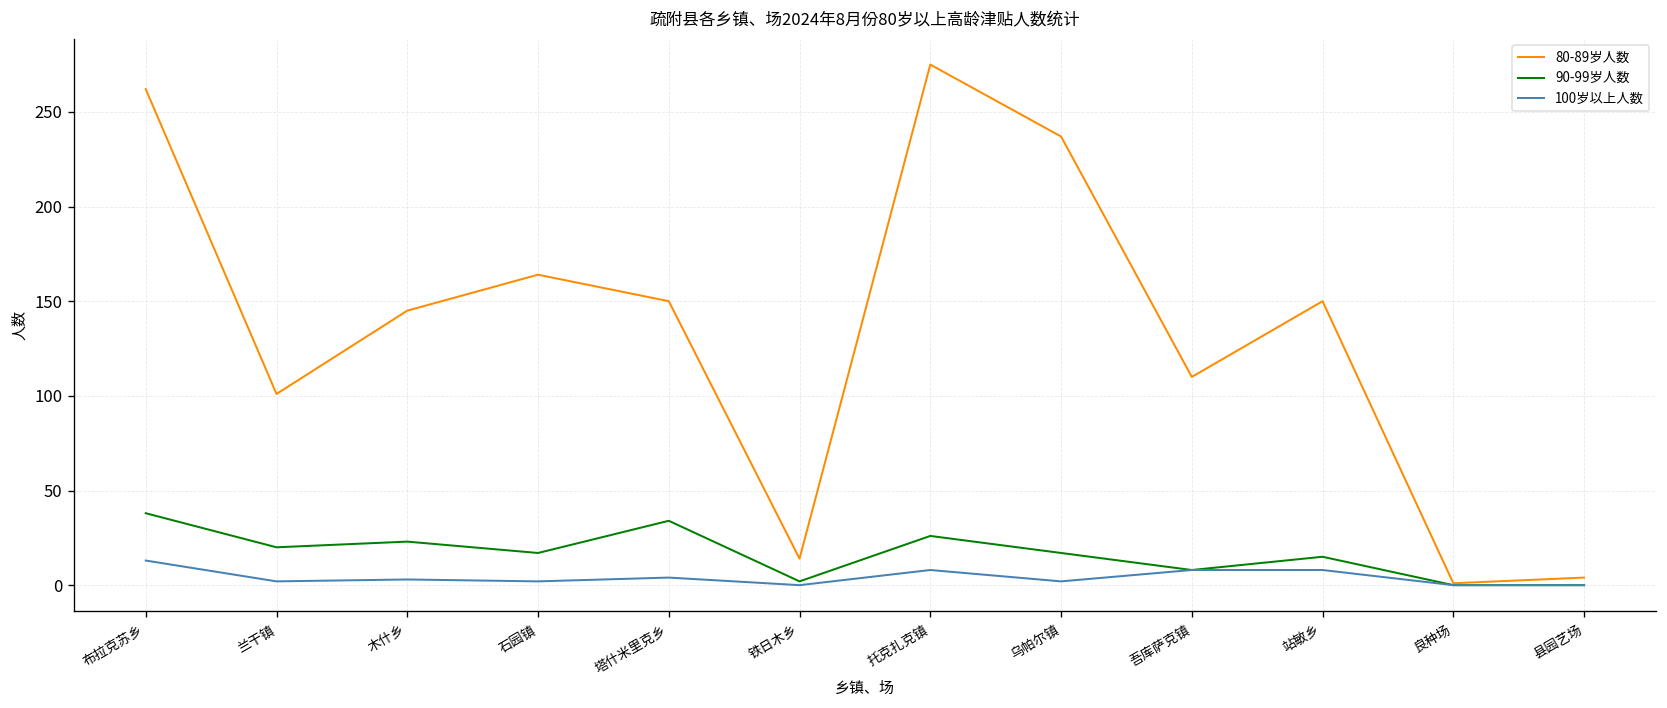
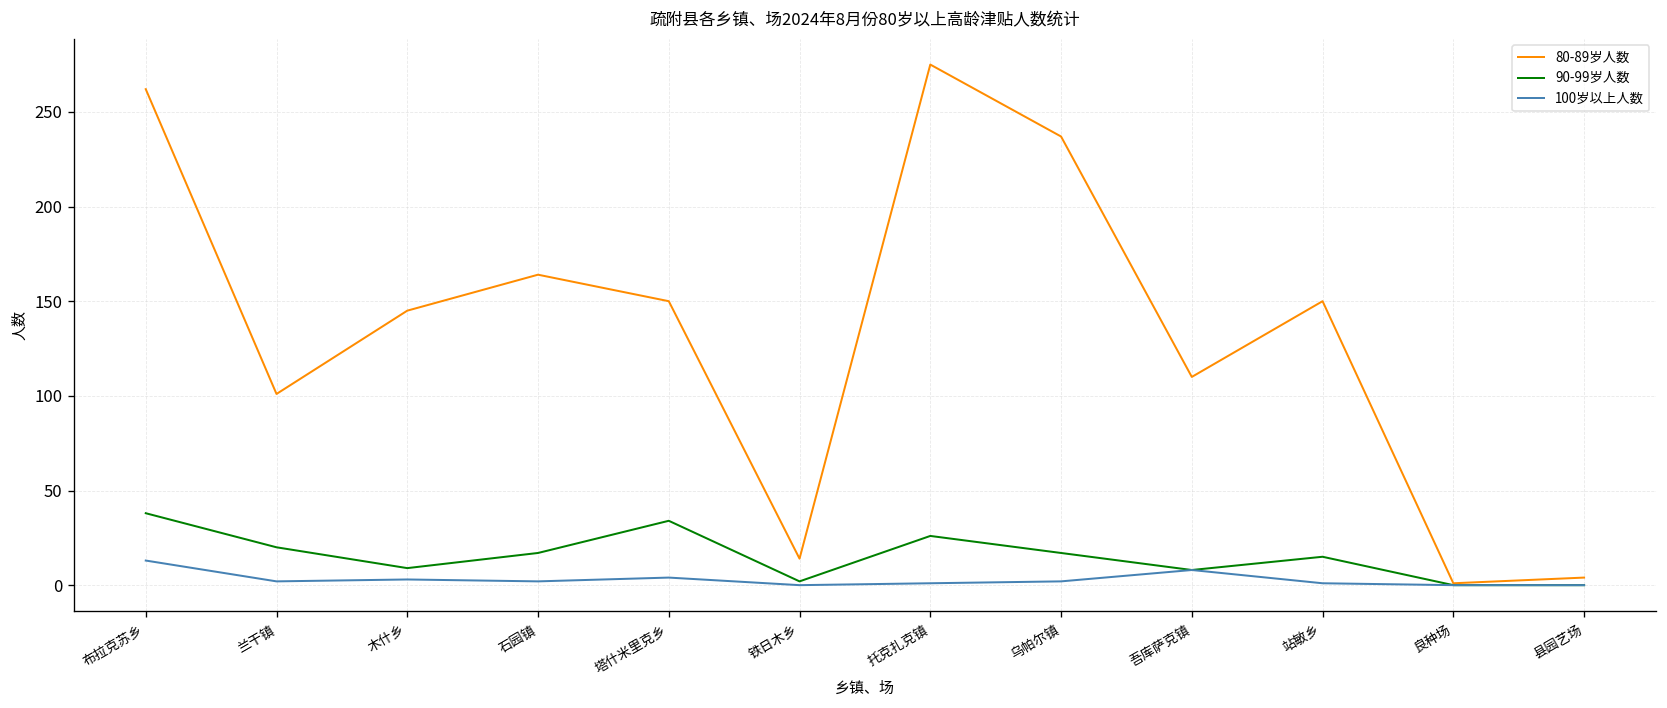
  {
    "80-89岁人数": {
      "布拉克苏乡": 262,
      "兰干镇": 101,
      "木什乡": 145,
      "石园镇": 164,
      "塔什米里克乡": 150,
      "铁日木乡": 14,
      "托克扎克镇": 275,
      "乌帕尔镇": 237,
      "吾库萨克镇": 110,
      "站敏乡": 150,
      "县园艺场": 4
    },
    "90-99岁人数": {
      "布拉克苏乡": 38,
      "兰干镇": 20,
-     "木什乡": 23,
+     "木什乡": 9,
      "石园镇": 17,
      "塔什米里克乡": 34,
      "铁日木乡": 2,
      "托克扎克镇": 26,
      "乌帕尔镇": 17,
      "站敏乡": 15
    },
    "100岁以上人数": {
      "布拉克苏乡": 13,
      "兰干镇": 2,
      "木什乡": 3,
      "石园镇": 2,
      "塔什米里克乡": 4,
      "铁日木乡": 0,
-     "托克扎克镇": 8,
+     "托克扎克镇": 1,
      "乌帕尔镇": 2,
-     "站敏乡": 8
+     "站敏乡": 1
    }
  }
